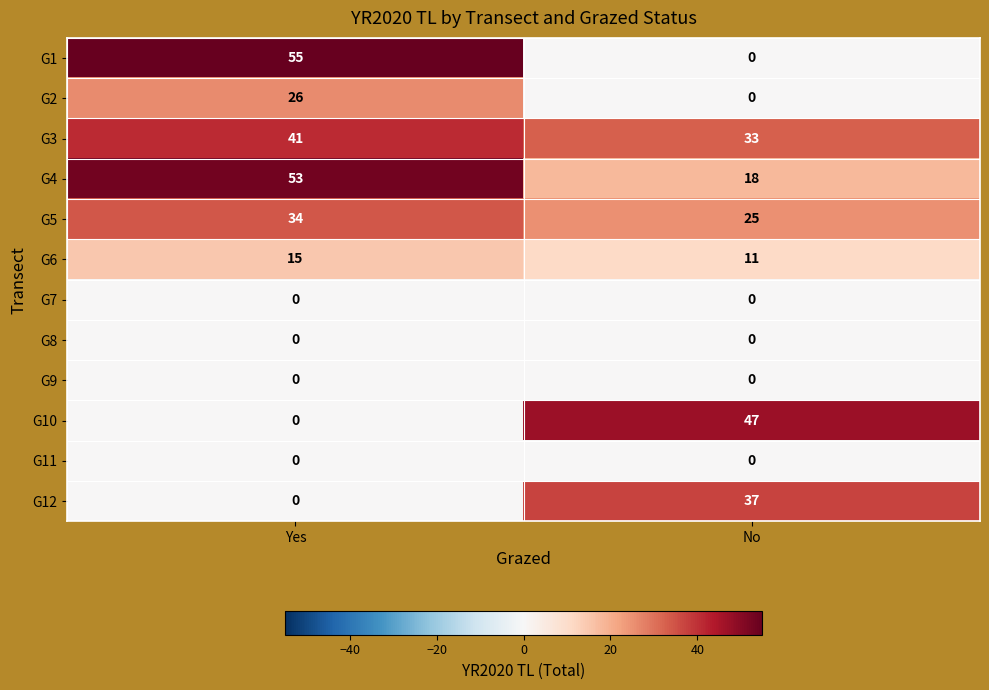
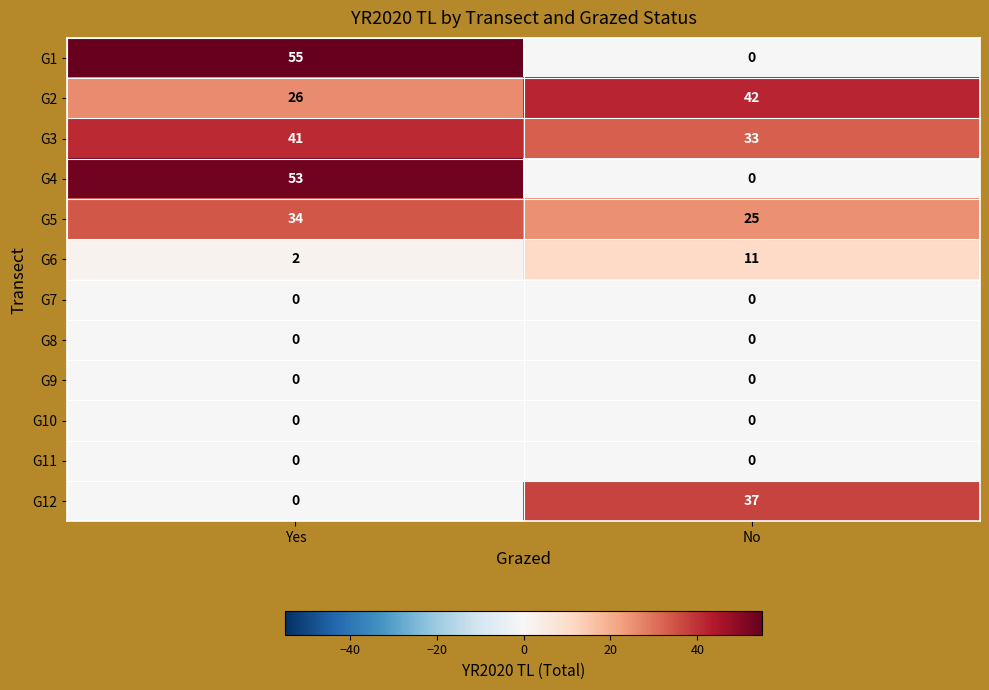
  {
    "G1": {
      "Yes": 55,
      "No": 0
    },
    "G2": {
      "Yes": 26,
-     "No": 0
+     "No": 42
    },
    "G3": {
      "Yes": 41,
      "No": 33
    },
    "G4": {
      "Yes": 53,
-     "No": 18
+     "No": 0
    },
    "G5": {
      "Yes": 34,
      "No": 25
    },
    "G6": {
-     "Yes": 15,
+     "Yes": 2,
      "No": 11
    },
    "G7": {
      "Yes": 0,
      "No": 0
    },
    "G8": {
      "Yes": 0,
      "No": 0
    },
    "G9": {
      "Yes": 0,
      "No": 0
    },
    "G10": {
      "Yes": 0,
-     "No": 47
+     "No": 0
    },
    "G11": {
      "Yes": 0,
      "No": 0
    },
    "G12": {
      "Yes": 0,
      "No": 37
    }
  }
